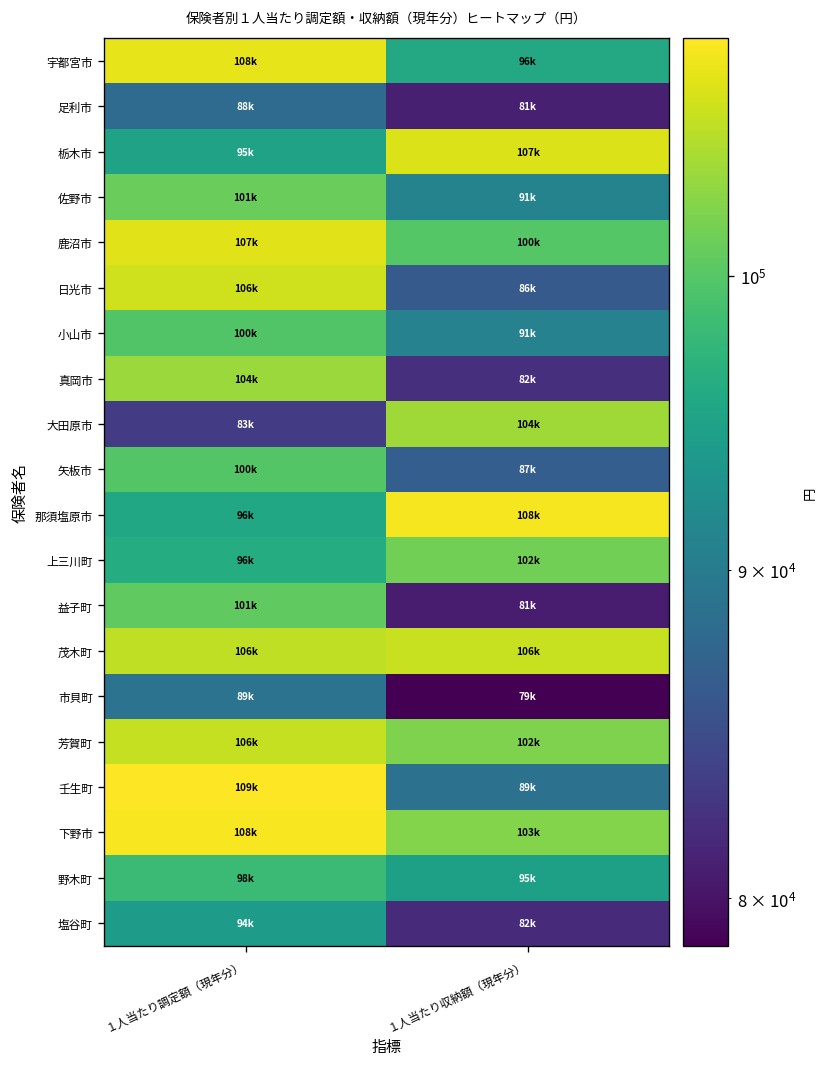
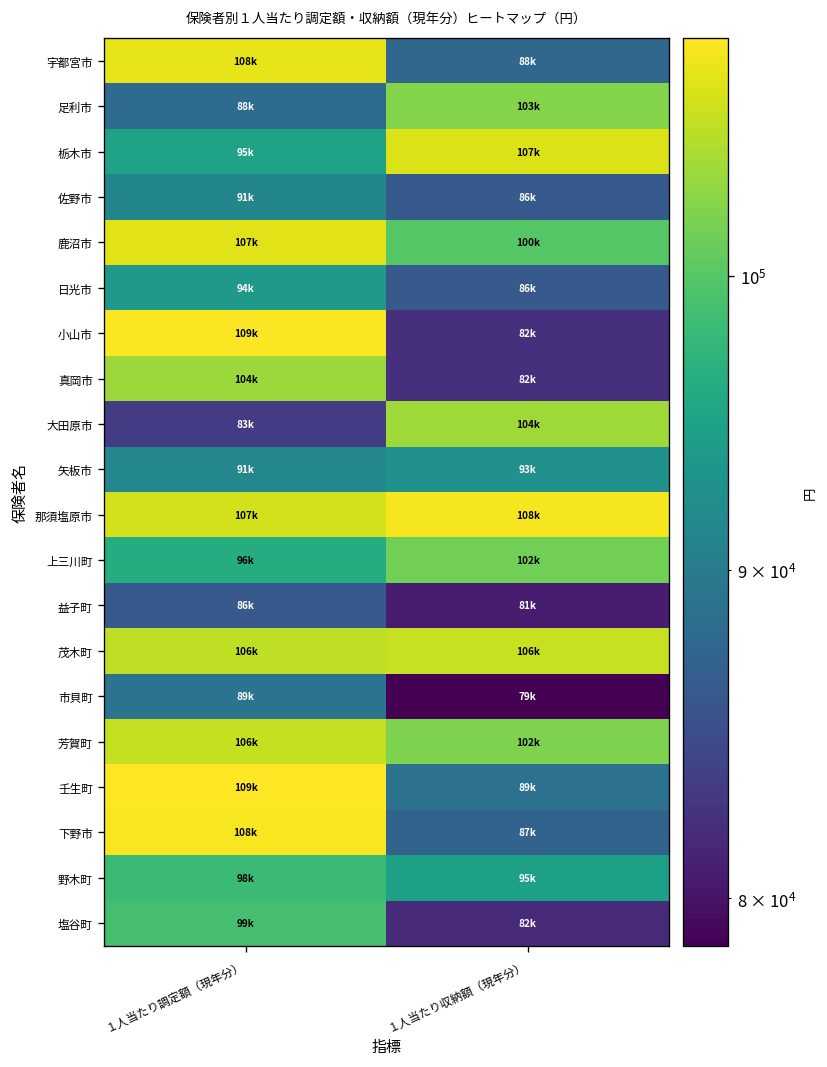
  {
    "宇都宮市": {
      "１人当たり調定額（現年分）": "108k",
-     "１人当たり収納額（現年分）": "96k"
+     "１人当たり収納額（現年分）": "88k"
    },
    "足利市": {
      "１人当たり調定額（現年分）": "88k",
-     "１人当たり収納額（現年分）": "81k"
+     "１人当たり収納額（現年分）": "103k"
    },
    "栃木市": {
      "１人当たり調定額（現年分）": "95k",
      "１人当たり収納額（現年分）": "107k"
    },
    "佐野市": {
-     "１人当たり調定額（現年分）": "101k",
-     "１人当たり収納額（現年分）": "91k"
+     "１人当たり調定額（現年分）": "91k",
+     "１人当たり収納額（現年分）": "86k"
    },
    "鹿沼市": {
      "１人当たり調定額（現年分）": "107k",
      "１人当たり収納額（現年分）": "100k"
    },
    "日光市": {
-     "１人当たり調定額（現年分）": "106k",
+     "１人当たり調定額（現年分）": "94k",
      "１人当たり収納額（現年分）": "86k"
    },
    "小山市": {
-     "１人当たり調定額（現年分）": "100k",
-     "１人当たり収納額（現年分）": "91k"
+     "１人当たり調定額（現年分）": "109k",
+     "１人当たり収納額（現年分）": "82k"
    },
    "真岡市": {
      "１人当たり調定額（現年分）": "104k",
      "１人当たり収納額（現年分）": "82k"
    },
    "大田原市": {
      "１人当たり調定額（現年分）": "83k",
      "１人当たり収納額（現年分）": "104k"
    },
    "矢板市": {
-     "１人当たり調定額（現年分）": "100k",
-     "１人当たり収納額（現年分）": "87k"
+     "１人当たり調定額（現年分）": "91k",
+     "１人当たり収納額（現年分）": "93k"
    },
    "那須塩原市": {
-     "１人当たり調定額（現年分）": "96k",
+     "１人当たり調定額（現年分）": "107k",
      "１人当たり収納額（現年分）": "108k"
    },
    "上三川町": {
      "１人当たり調定額（現年分）": "96k",
      "１人当たり収納額（現年分）": "102k"
    },
    "益子町": {
-     "１人当たり調定額（現年分）": "101k",
+     "１人当たり調定額（現年分）": "86k",
      "１人当たり収納額（現年分）": "81k"
    },
    "茂木町": {
      "１人当たり調定額（現年分）": "106k",
      "１人当たり収納額（現年分）": "106k"
    },
    "市貝町": {
      "１人当たり調定額（現年分）": "89k",
      "１人当たり収納額（現年分）": "79k"
    },
    "芳賀町": {
      "１人当たり調定額（現年分）": "106k",
      "１人当たり収納額（現年分）": "102k"
    },
    "壬生町": {
      "１人当たり調定額（現年分）": "109k",
      "１人当たり収納額（現年分）": "89k"
    },
    "下野市": {
      "１人当たり調定額（現年分）": "108k",
-     "１人当たり収納額（現年分）": "103k"
+     "１人当たり収納額（現年分）": "87k"
    },
    "野木町": {
      "１人当たり調定額（現年分）": "98k",
      "１人当たり収納額（現年分）": "95k"
    },
    "塩谷町": {
-     "１人当たり調定額（現年分）": "94k",
+     "１人当たり調定額（現年分）": "99k",
      "１人当たり収納額（現年分）": "82k"
    }
  }
